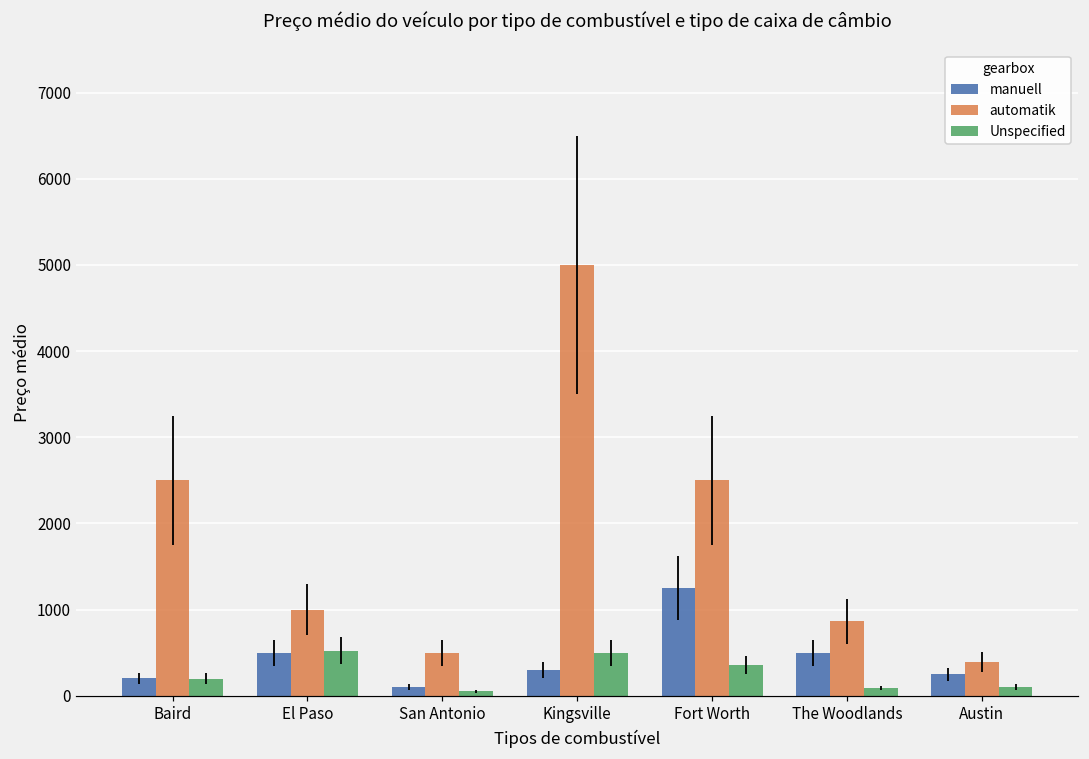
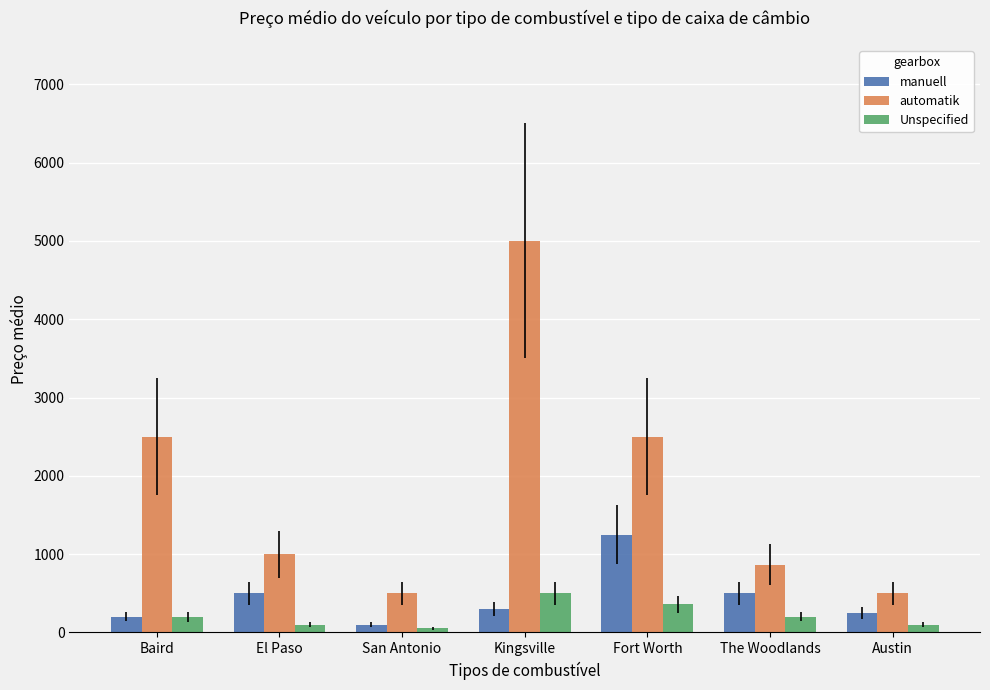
  {
    "manuell": {
      "Baird": 200,
      "El Paso": 500,
      "San Antonio": 100,
      "Kingsville": 300,
      "Fort Worth": 1300,
      "The Woodlands": 500,
      "Austin": 300
    },
    "automatik": {
      "Baird": 2500,
      "El Paso": 1000,
      "San Antonio": 500,
      "Kingsville": 5000,
      "Fort Worth": 2500,
      "The Woodlands": 900,
-     "Austin": 400
+     "Austin": 500
    },
    "Unspecified": {
      "Baird": 200,
-     "El Paso": 500,
+     "El Paso": 100,
      "San Antonio": 100,
      "Kingsville": 500,
      "Fort Worth": 400,
-     "The Woodlands": 100,
+     "The Woodlands": 200,
      "Austin": 100
    }
  }
